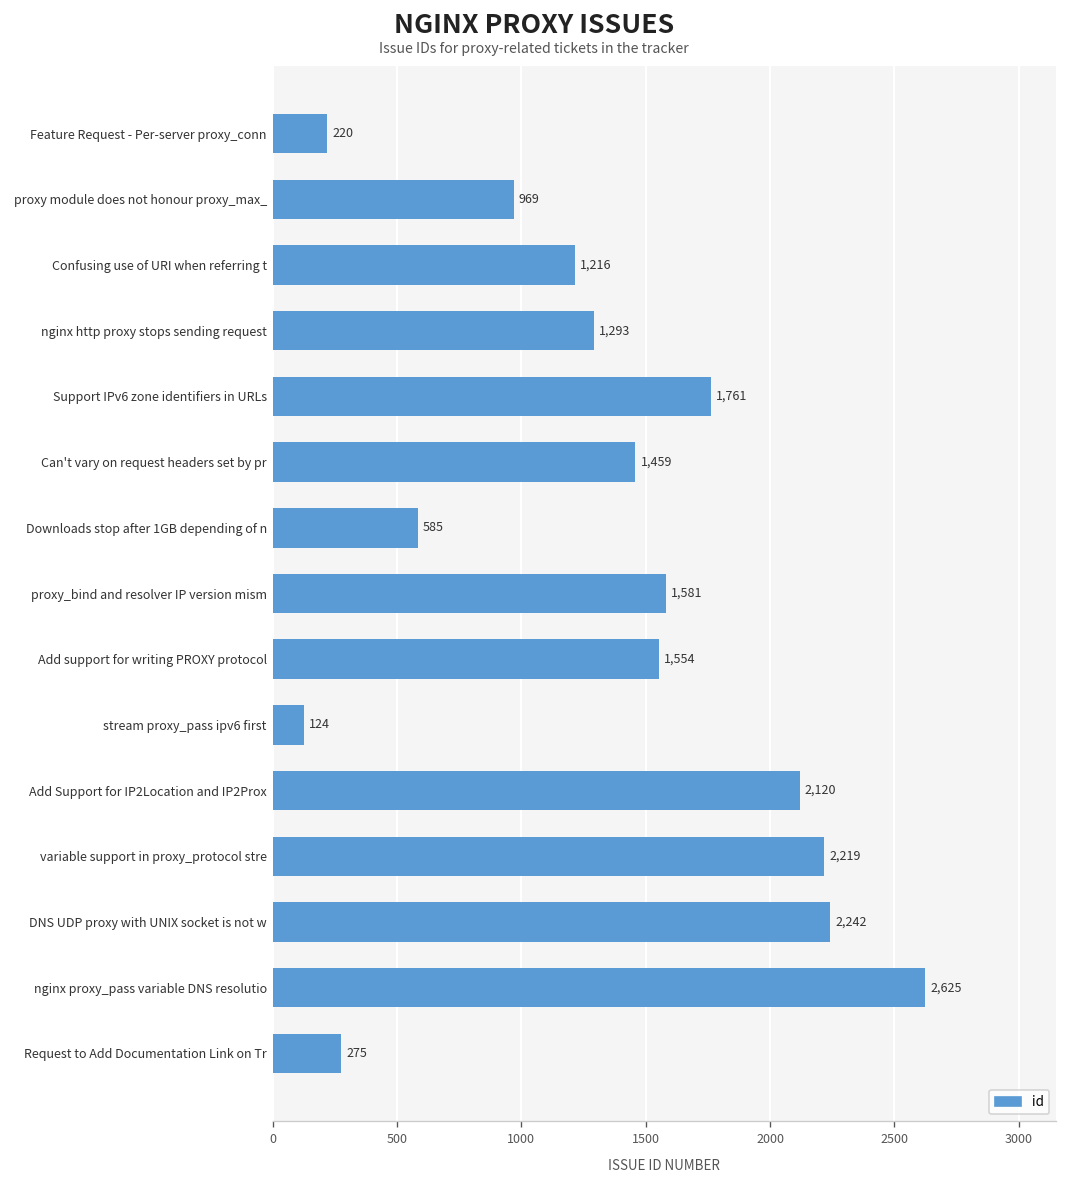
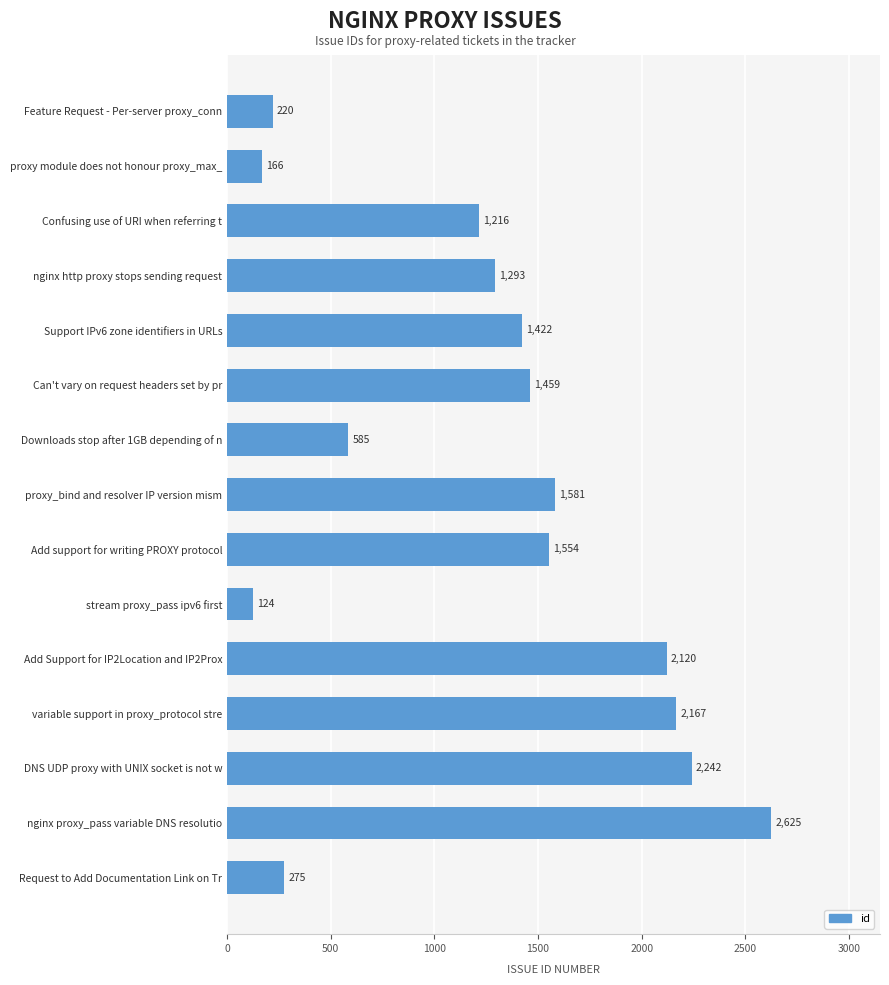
  {
    "Feature Request - Per-server proxy_conn": "220",
-   "proxy module does not honour proxy_max_": "969",
+   "proxy module does not honour proxy_max_": "166",
    "Confusing use of URI when referring t": "1,216",
    "nginx http proxy stops sending request": "1,293",
-   "Support IPv6 zone identifiers in URLs": "1,761",
+   "Support IPv6 zone identifiers in URLs": "1,422",
    "Can't vary on request headers set by pr": "1,459",
    "Downloads stop after 1GB depending of n": "585",
    "proxy_bind and resolver IP version mism": "1,581",
    "Add support for writing PROXY protocol": "1,554",
    "stream proxy_pass ipv6 first": "124",
    "Add Support for IP2Location and IP2Prox": "2,120",
-   "variable support in proxy_protocol stre": "2,219",
+   "variable support in proxy_protocol stre": "2,167",
    "DNS UDP proxy with UNIX socket is not w": "2,242",
    "nginx proxy_pass variable DNS resolutio": "2,625",
    "Request to Add Documentation Link on Tr": "275"
  }
